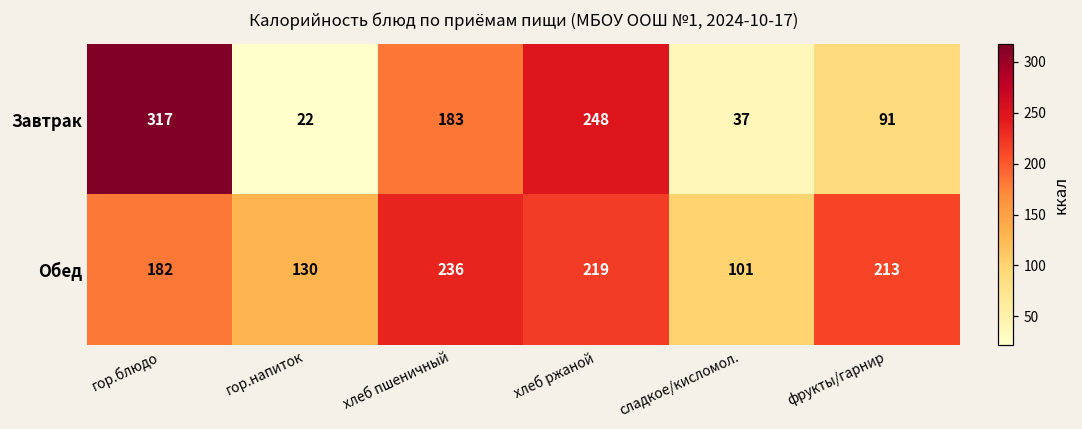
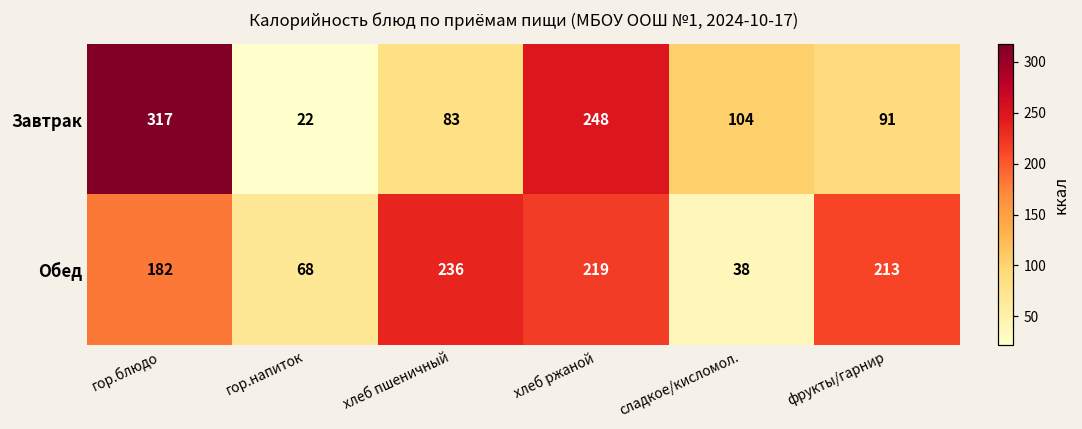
  {
    "Завтрак": {
      "гор.блюдо": 317,
      "гор.напиток": 22,
-     "хлеб пшеничный": 183,
+     "хлеб пшеничный": 83,
      "хлеб ржаной": 248,
-     "сладкое/кисломол.": 37,
+     "сладкое/кисломол.": 104,
      "фрукты/гарнир": 91
    },
    "Обед": {
      "гор.блюдо": 182,
-     "гор.напиток": 130,
+     "гор.напиток": 68,
      "хлеб пшеничный": 236,
      "хлеб ржаной": 219,
-     "сладкое/кисломол.": 101,
+     "сладкое/кисломол.": 38,
      "фрукты/гарнир": 213
    }
  }
